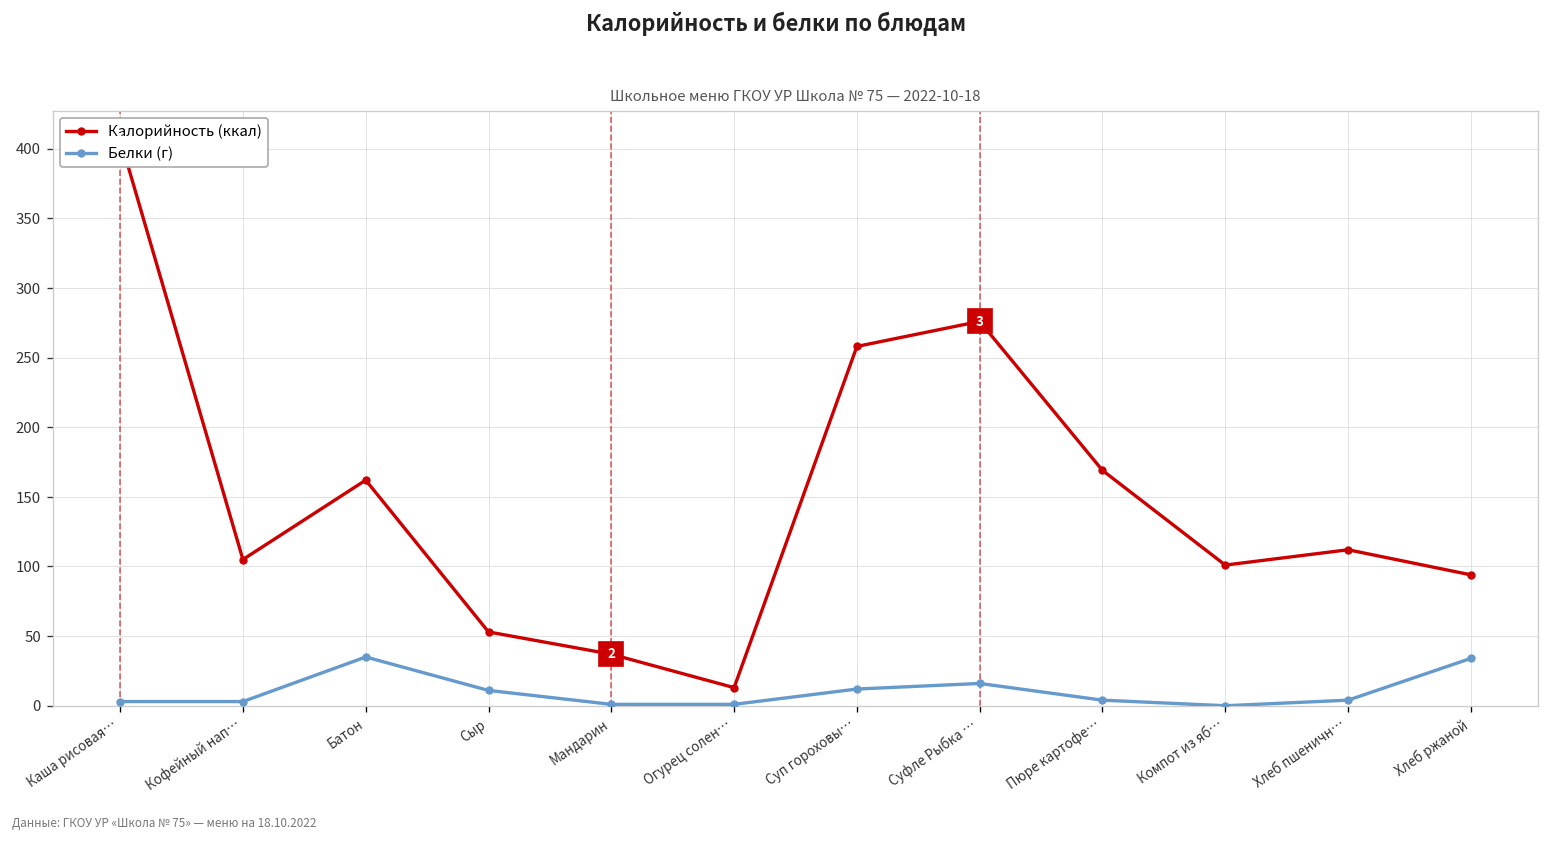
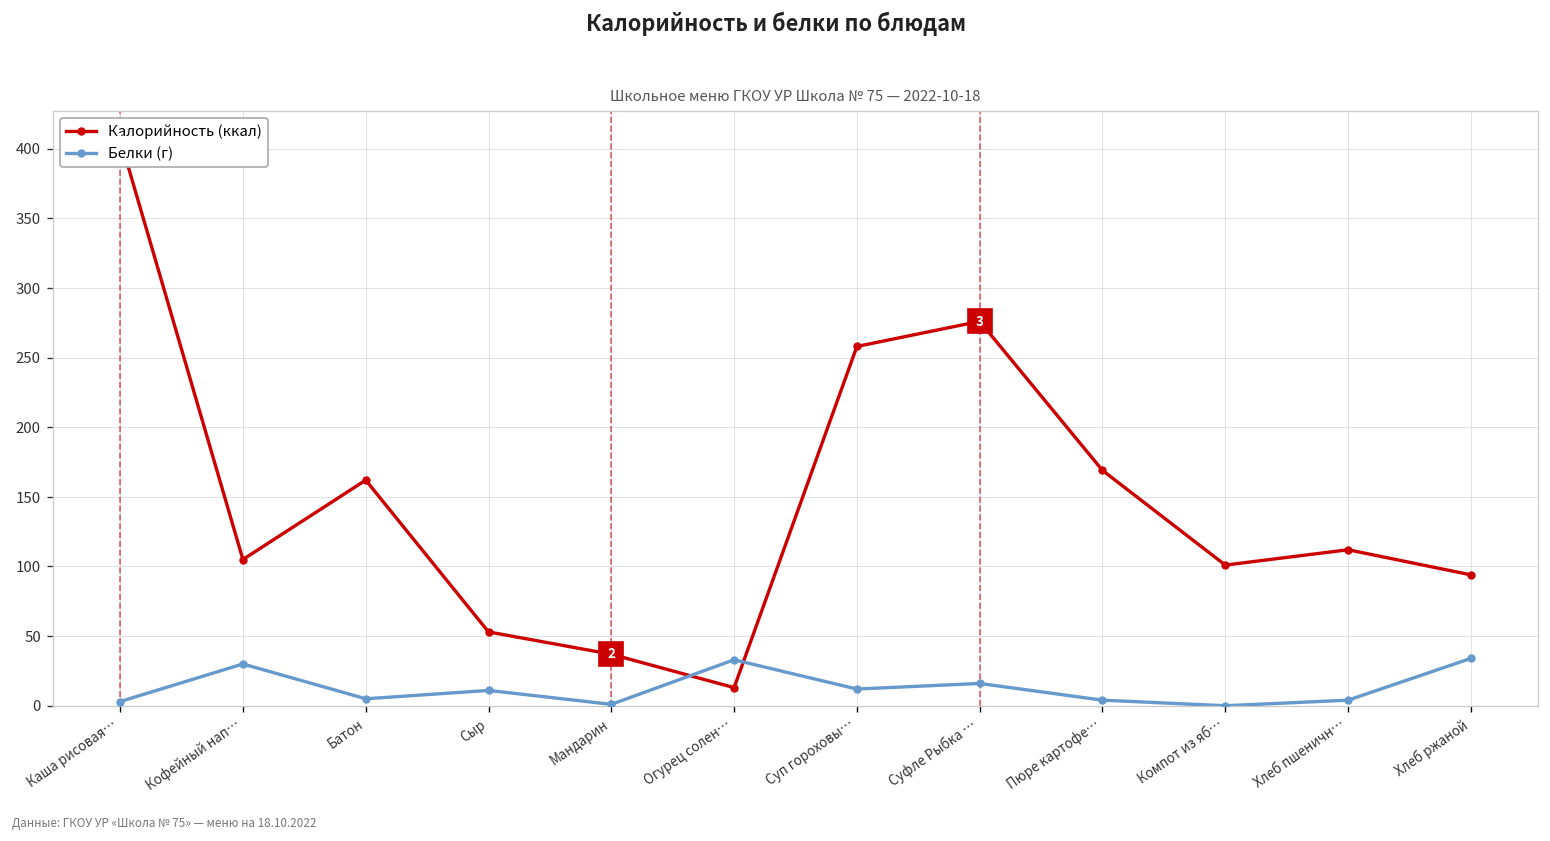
  {
    "Белки (г)": {
      "Каша рисовая…": 3,
-     "Кофейный нап…": 3,
-     "Батон": 35,
+     "Кофейный нап…": 30,
+     "Батон": 5,
      "Сыр": 11,
      "Мандарин": 1,
-     "Огурец солен…": 1,
+     "Огурец солен…": 33,
      "Суп гороховы…": 12,
      "Суфле Рыбка …": 16,
      "Пюре картофе…": 4,
      "Компот из яб…": 0,
      "Хлеб пшеничн…": 4,
      "Хлеб ржаной": 34
    }
  }
